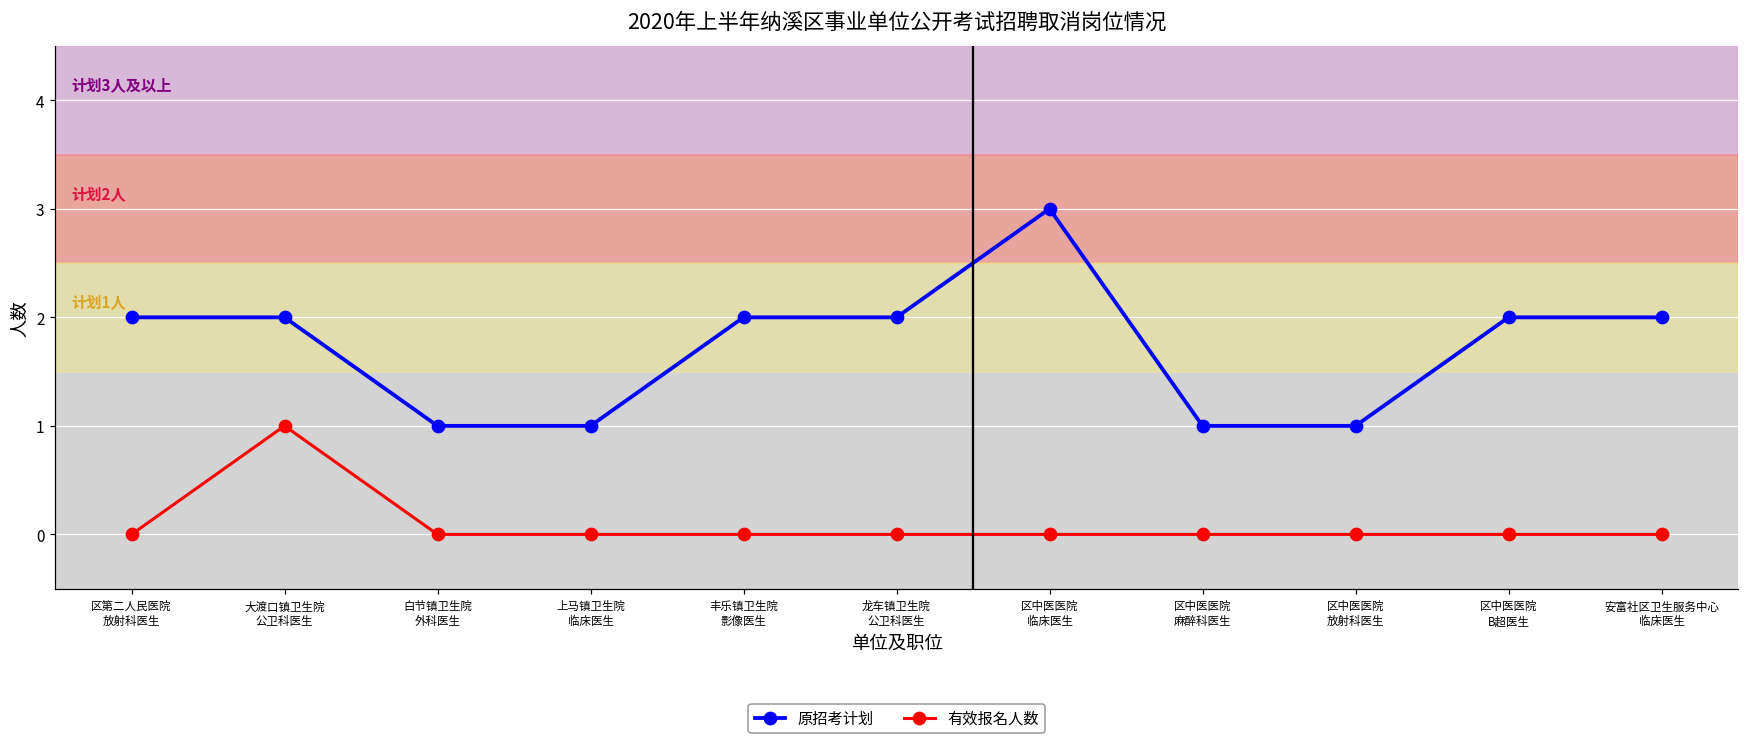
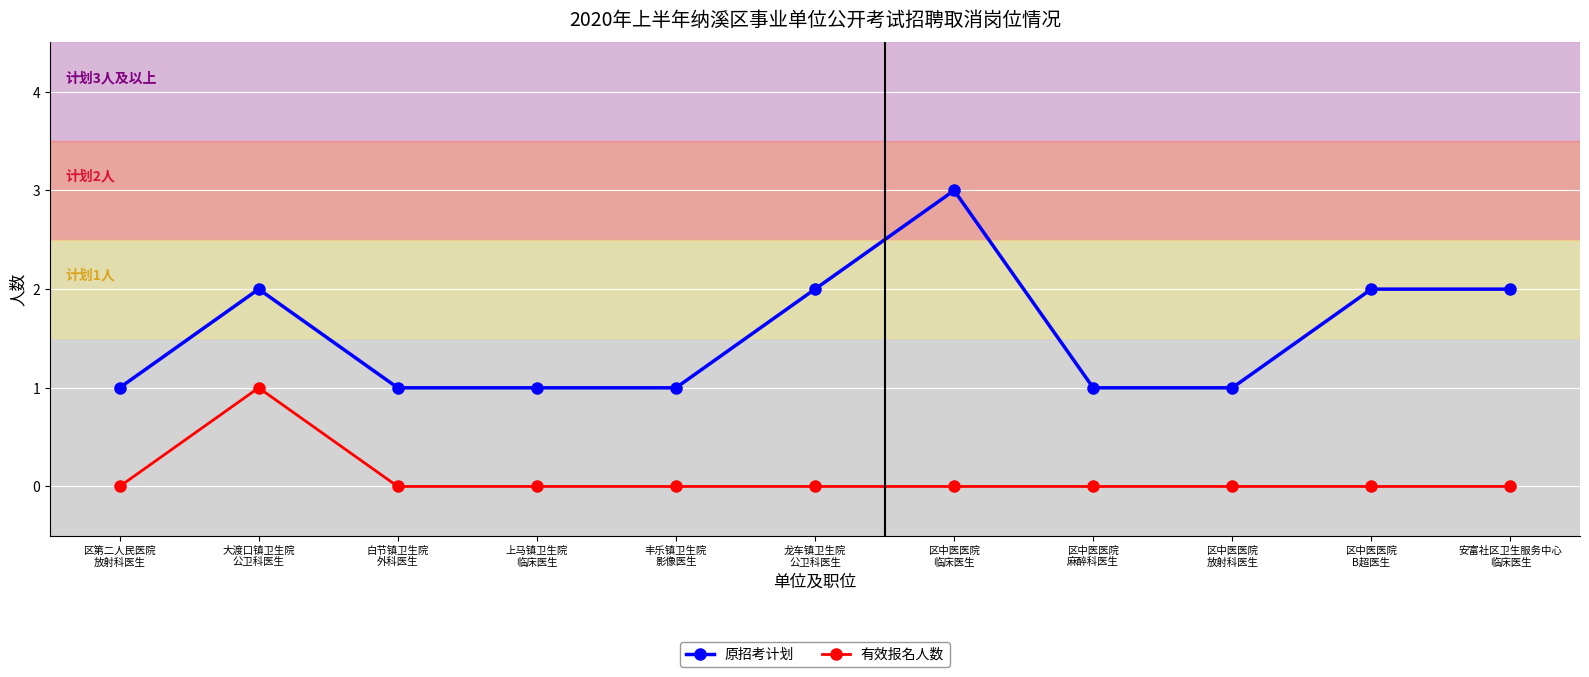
  {
    "原招考计划": {
-     "区第二人民医院 放射科医生": 2,
+     "区第二人民医院 放射科医生": 1,
      "大渡口镇卫生院 公卫科医生": 2,
      "白节镇卫生院 外科医生": 1,
      "上马镇卫生院 临床医生": 1,
-     "丰乐镇卫生院 影像医生": 2,
+     "丰乐镇卫生院 影像医生": 1,
      "龙车镇卫生院 公卫科医生": 2,
      "区中医医院 临床医生": 3,
      "区中医医院 麻醉科医生": 1,
      "区中医医院 放射科医生": 1,
      "区中医医院 B超医生": 2,
      "安富社区卫生服务中心 临床医生": 2
    },
    "有效报名人数": {
      "区第二人民医院 放射科医生": 0,
      "大渡口镇卫生院 公卫科医生": 1,
      "白节镇卫生院 外科医生": 0,
      "上马镇卫生院 临床医生": 0,
      "丰乐镇卫生院 影像医生": 0,
      "龙车镇卫生院 公卫科医生": 0,
      "区中医医院 临床医生": 0,
      "区中医医院 麻醉科医生": 0,
      "区中医医院 放射科医生": 0,
      "区中医医院 B超医生": 0,
      "安富社区卫生服务中心 临床医生": 0
    }
  }
